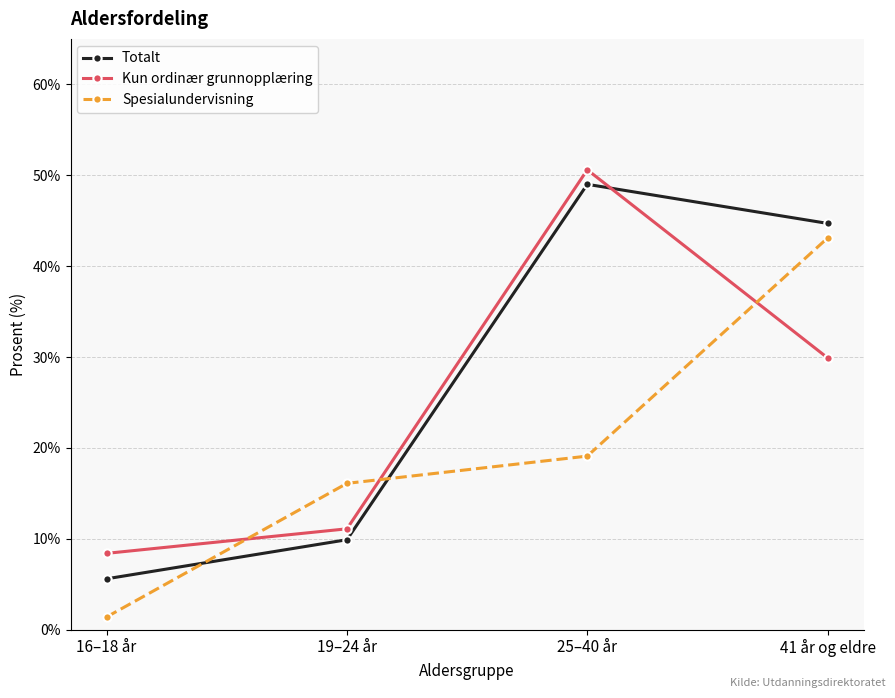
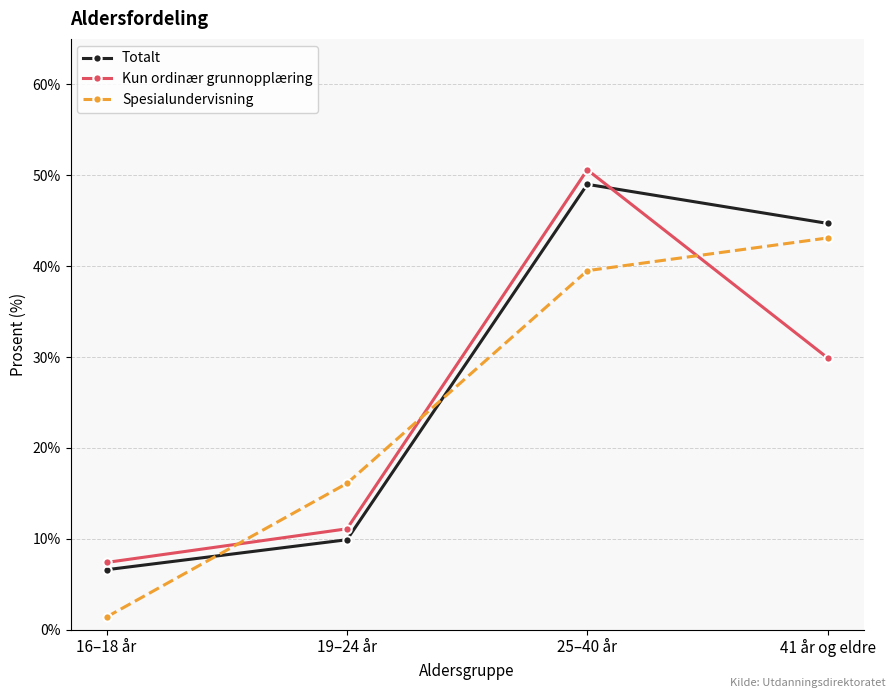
  {
    "Totalt": {
-     "16–18 år": "6%",
+     "16–18 år": "7%",
      "19–24 år": "10%",
      "25–40 år": "49%",
      "41 år og eldre": "45%"
    },
    "Kun ordinær grunnopplæring": {
-     "16–18 år": "8%",
+     "16–18 år": "7%",
      "19–24 år": "11%",
      "25–40 år": "51%",
      "41 år og eldre": "30%"
    },
    "Spesialundervisning": {
      "16–18 år": "1%",
      "19–24 år": "16%",
-     "25–40 år": "19%",
+     "25–40 år": "40%",
      "41 år og eldre": "43%"
    }
  }
